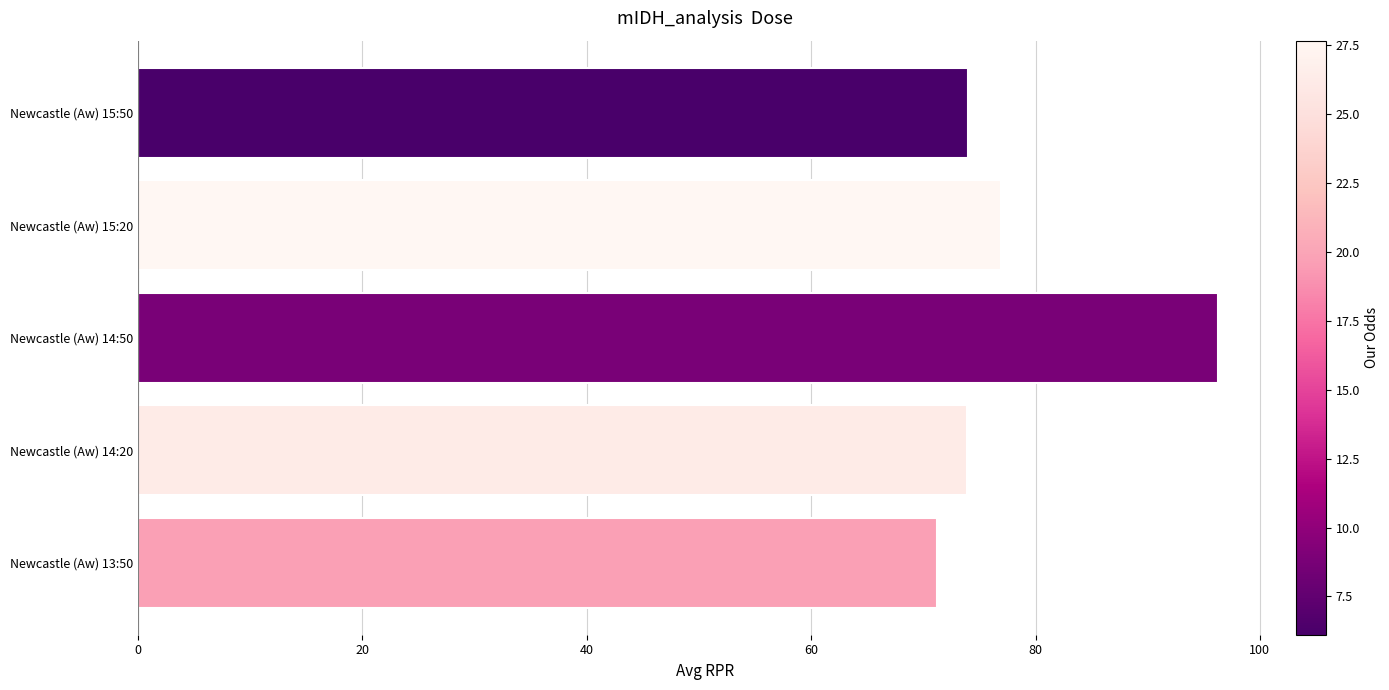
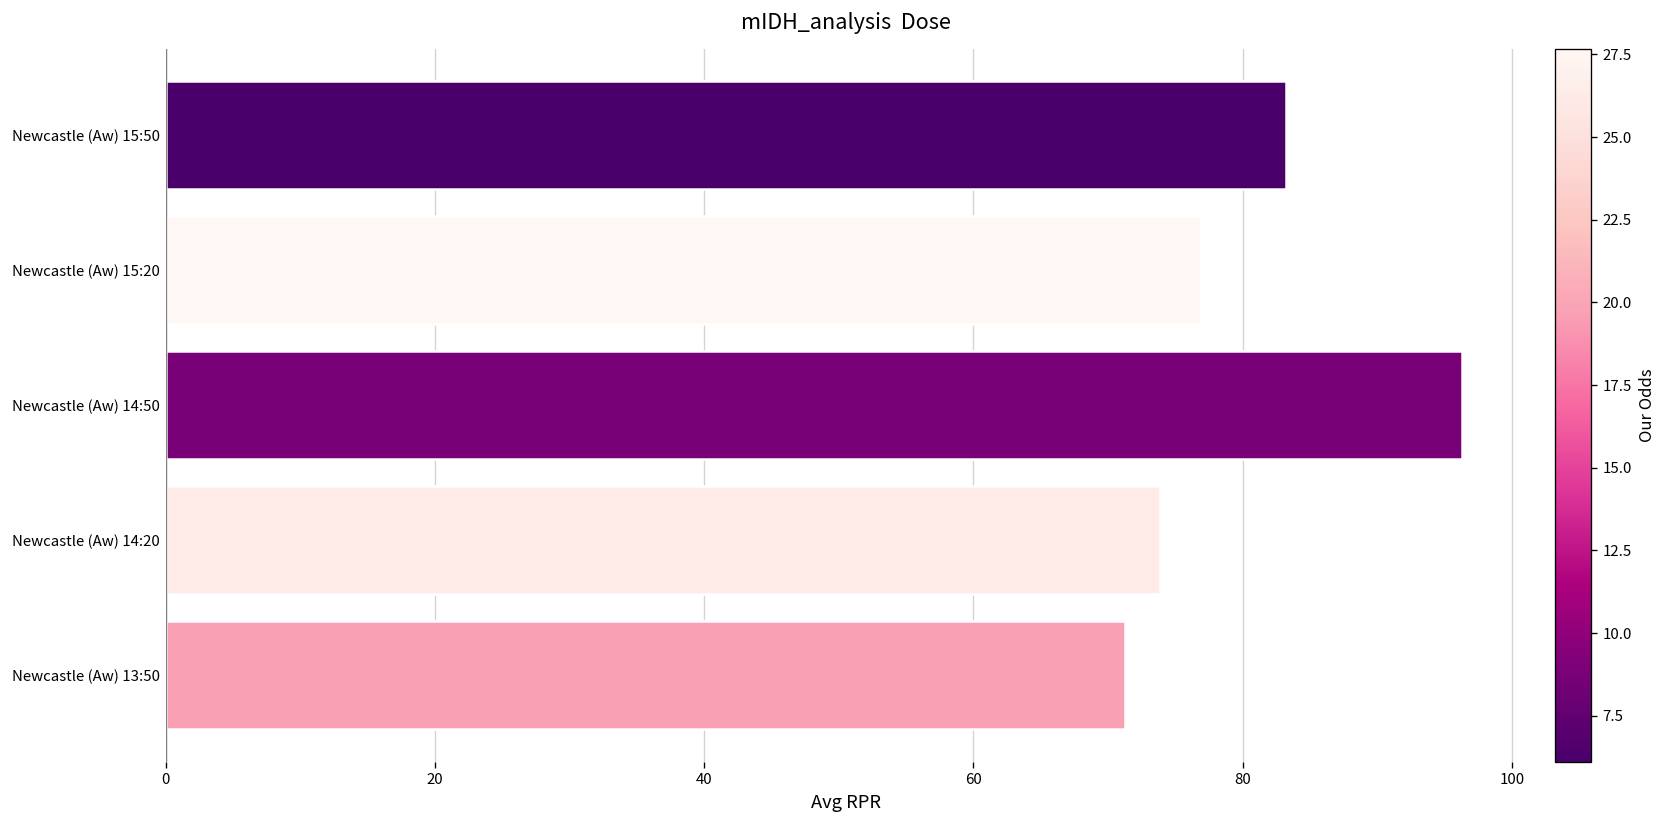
  {
-   "Newcastle (Aw) 15:50": 74.0,
+   "Newcastle (Aw) 15:50": 83.2,
    "Newcastle (Aw) 15:20": 76.9,
    "Newcastle (Aw) 14:50": 96.3,
    "Newcastle (Aw) 14:20": 73.9,
    "Newcastle (Aw) 13:50": 71.3
  }
